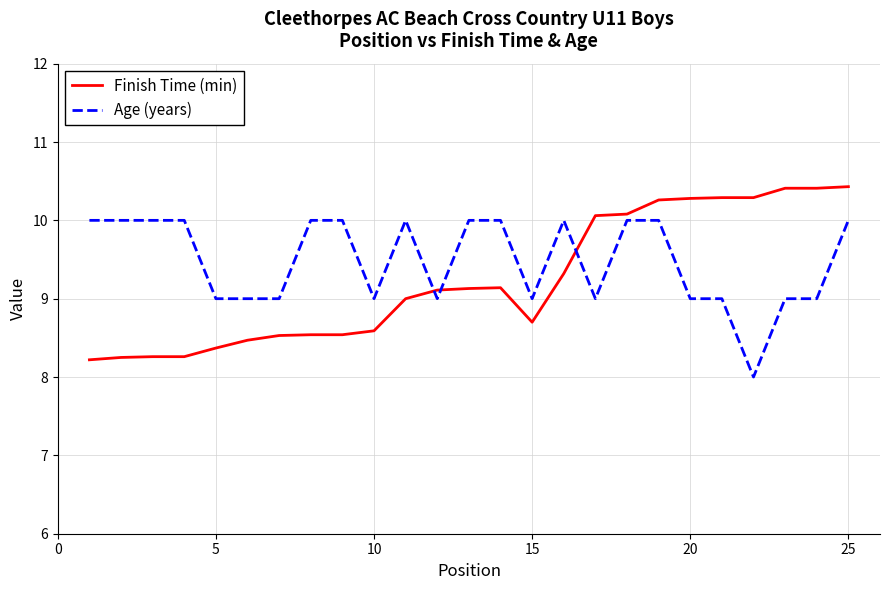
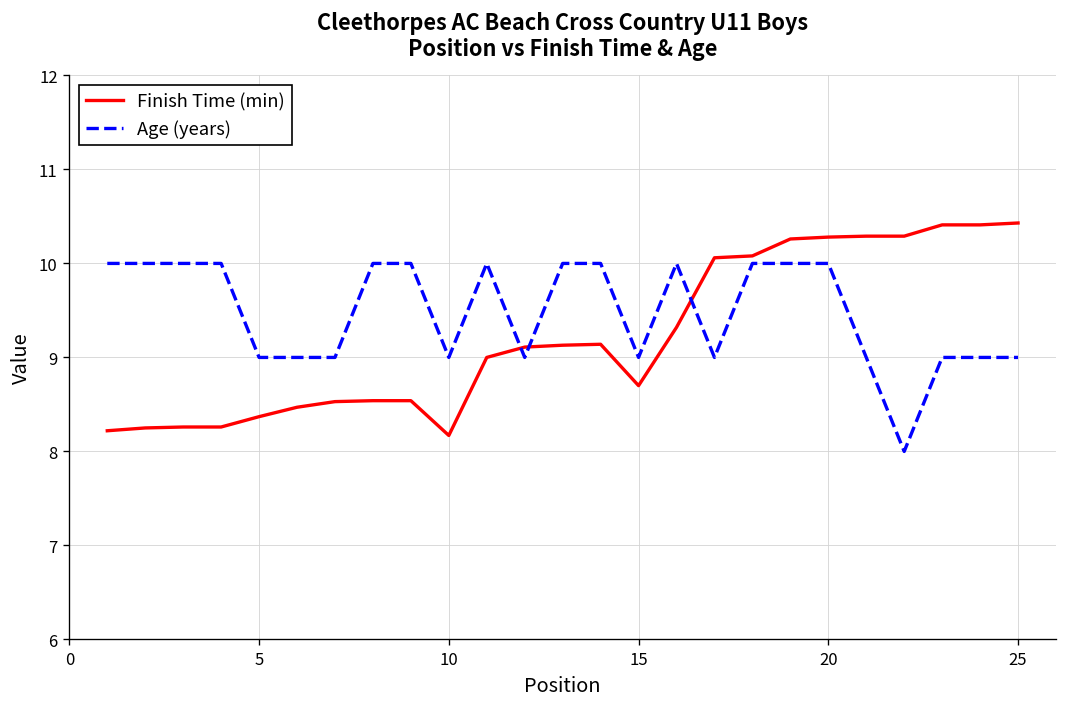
  {
    "Finish Time (min)": {
      "5": 8.4,
-     "10": 8.6,
+     "10": 8.2,
      "15": 8.7,
      "20": 10.3,
      "25": 10.4
    },
    "Age (years)": {
      "5": 9,
      "10": 9,
      "15": 9,
-     "20": 9,
-     "25": 10
+     "20": 10,
+     "25": 9
    }
  }
